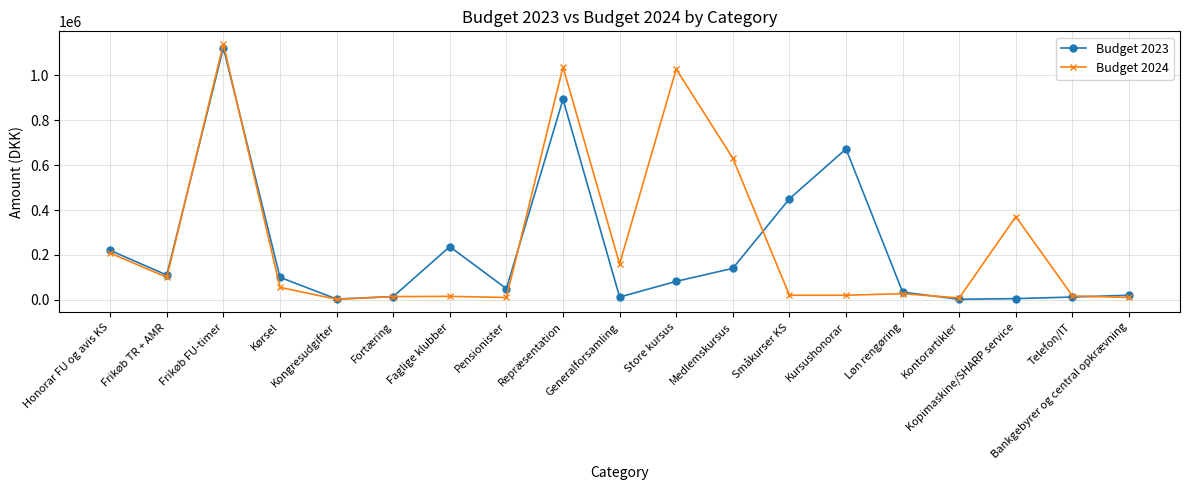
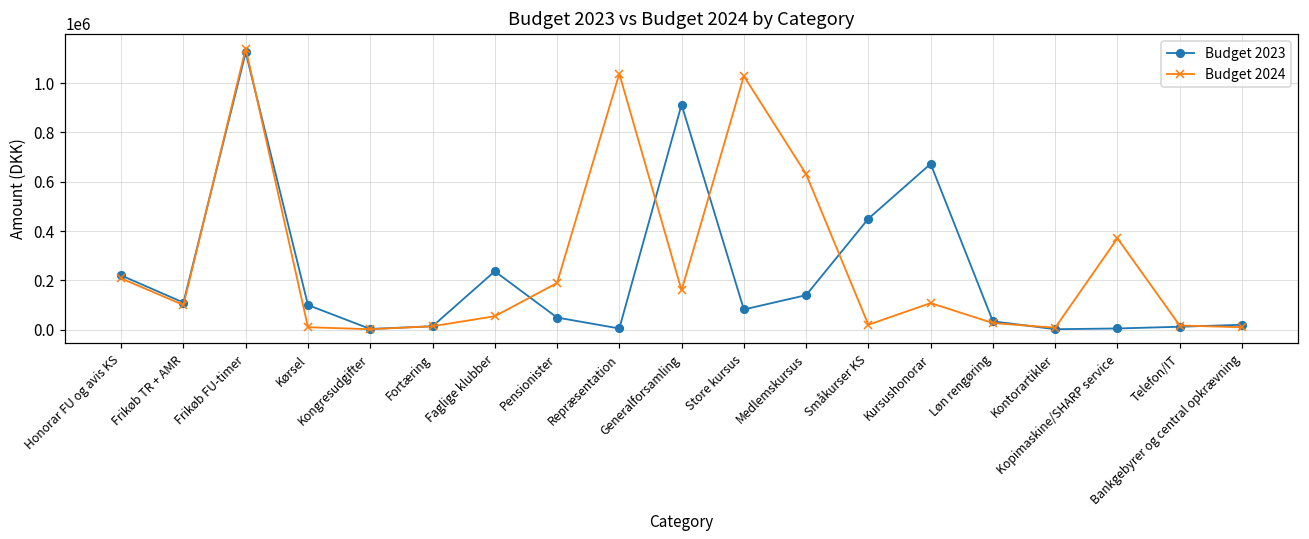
  {
    "Budget 2023": {
      "Honorar FU og avis KS": 220000,
      "Frikøb FU-timer": 1120000,
      "Kørsel": 100000,
      "Faglige klubber": 240000,
      "Pensionister": 50000,
-     "Repræsentation": 890000,
-     "Generalforsamling": 10000,
+     "Repræsentation": 10000,
+     "Generalforsamling": 910000,
      "Store kursus": 80000,
      "Medlemskursus": 140000,
      "Småkurser KS": 450000,
      "Kursushonorar": 670000,
      "Kopimaskine/SHARP service": 10000
    },
    "Budget 2024": {
      "Honorar FU og avis KS": 210000,
      "Frikøb FU-timer": 1140000,
-     "Kørsel": 60000,
-     "Faglige klubber": 20000,
-     "Pensionister": 10000,
+     "Kørsel": 10000,
+     "Faglige klubber": 50000,
+     "Pensionister": 190000,
      "Repræsentation": 1040000,
      "Generalforsamling": 160000,
      "Store kursus": 1030000,
      "Medlemskursus": 630000,
      "Småkurser KS": 20000,
-     "Kursushonorar": 20000,
+     "Kursushonorar": 110000,
      "Kopimaskine/SHARP service": 370000
    }
  }
